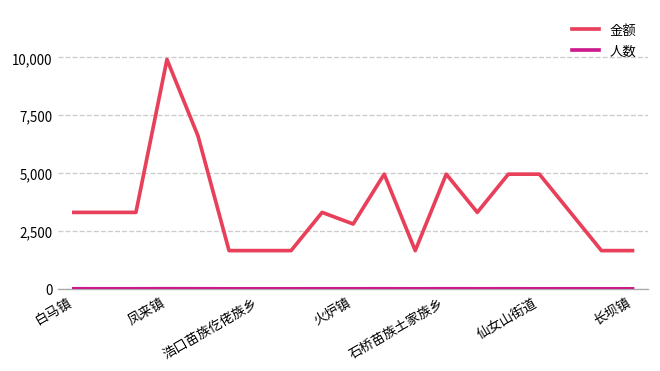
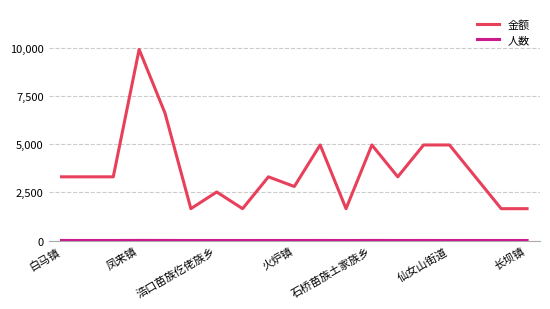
  {
    "金额": {
      "白马镇": "3,300",
      "凤来镇": "9,900",
-     "浩口苗族仡佬族乡": "1,700",
+     "浩口苗族仡佬族乡": "2,500",
      "火炉镇": "2,800",
      "石桥苗族土家族乡": "5,000",
      "仙女山街道": "5,000",
      "长坝镇": "1,700"
    },
    "人数": {
      "白马镇": "0",
      "凤来镇": "0",
      "浩口苗族仡佬族乡": "0",
      "火炉镇": "0",
      "石桥苗族土家族乡": "0",
      "仙女山街道": "0",
      "长坝镇": "0"
    }
  }
